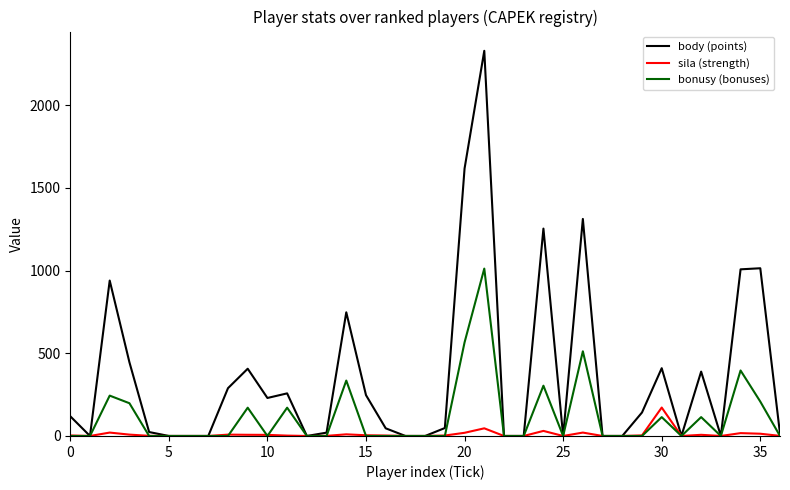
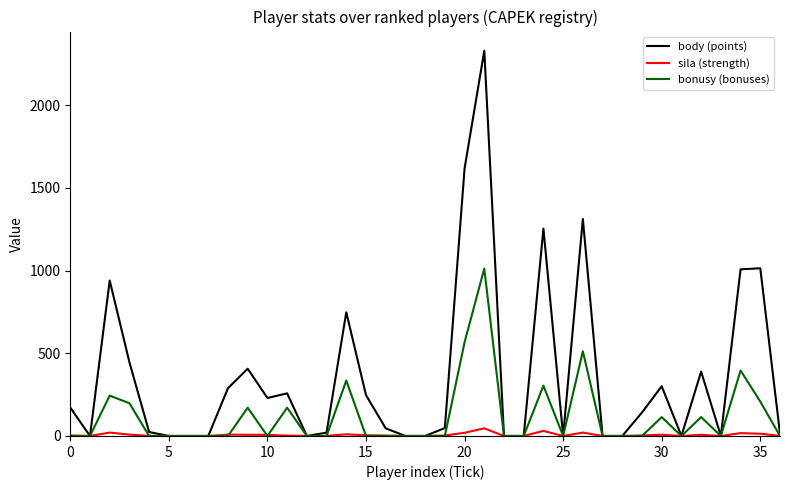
  {
    "body (points)": {
-     "0": 120,
+     "0": 170,
      "10": 230,
      "15": 250,
      "20": 1620,
-     "30": 410,
+     "30": 300,
      "35": 1010
    },
    "sila (strength)": {
      "20": 20,
-     "30": 170,
+     "30": 10,
      "35": 10
    },
    "bonusy (bonuses)": {
      "20": 570,
      "30": 110,
      "35": 210
    }
  }
